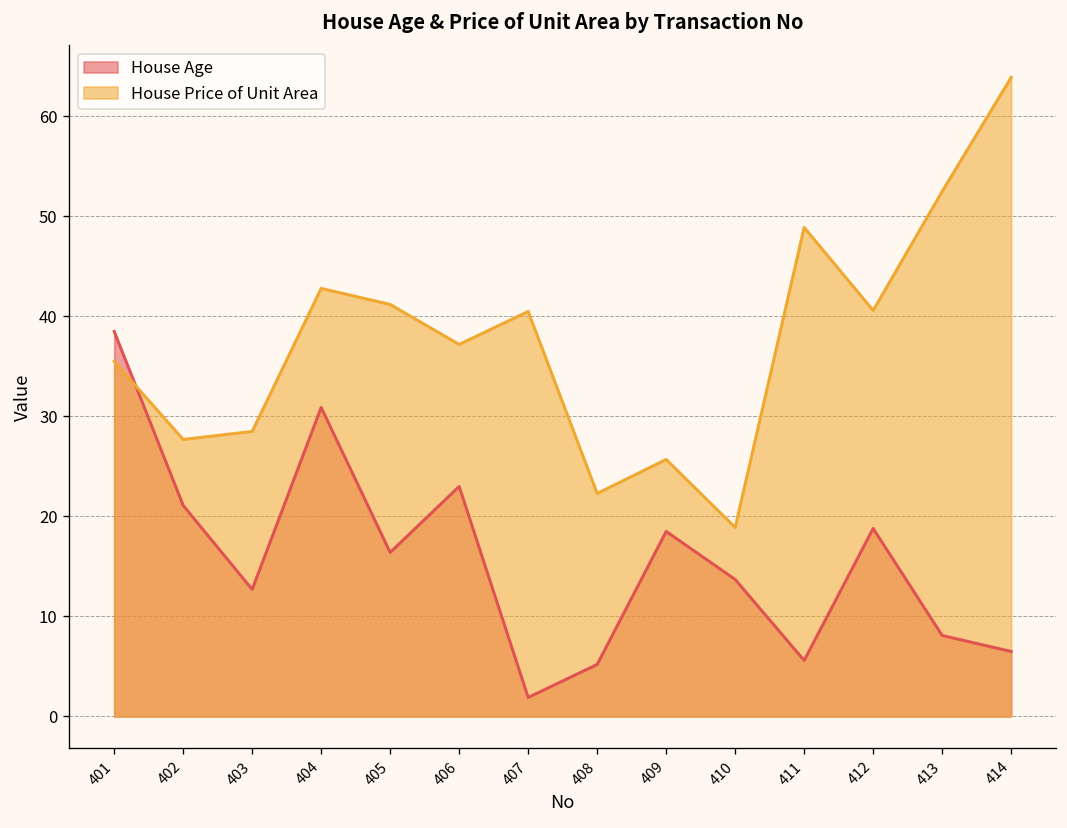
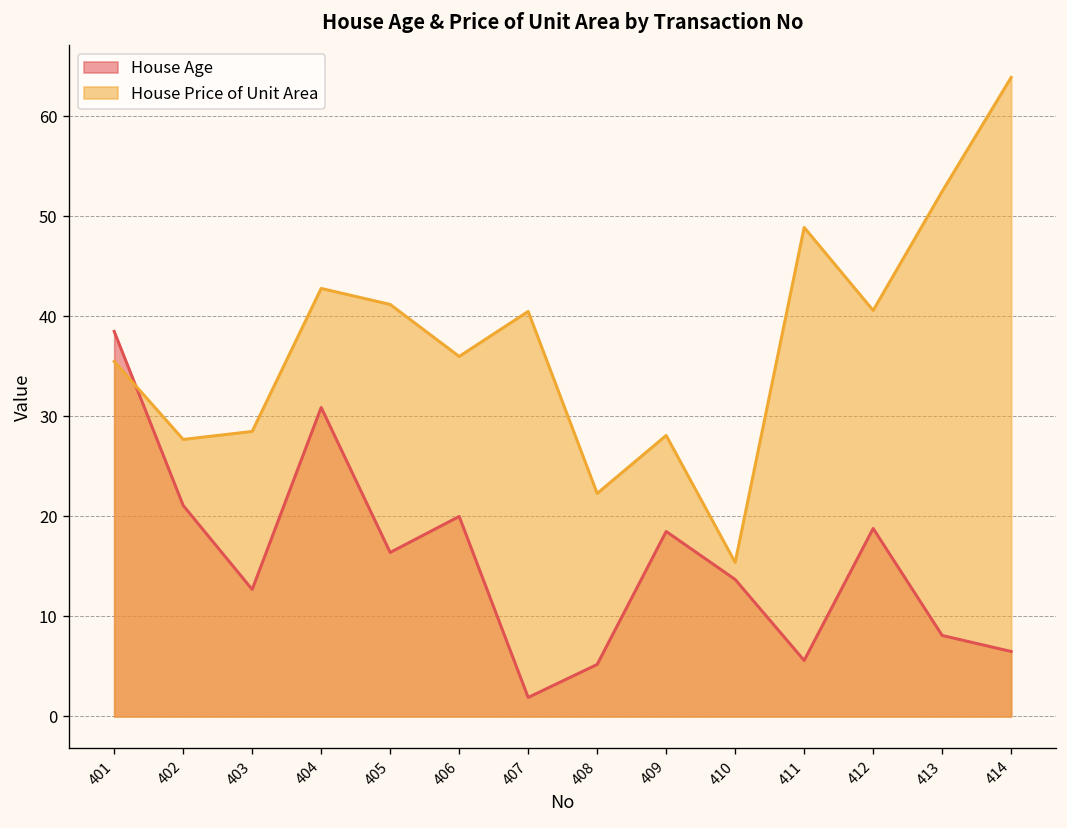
  {
    "House Age": {
      "401": 39,
      "402": 21,
      "403": 13,
      "404": 31,
      "405": 16,
-     "406": 23,
+     "406": 20,
      "407": 2,
      "408": 5,
      "409": 19,
      "410": 14,
      "411": 6,
      "412": 19,
      "413": 8,
      "414": 7
    },
    "House Price of Unit Area": {
      "401": 36,
      "402": 28,
      "403": 29,
      "404": 43,
      "405": 41,
-     "406": 37,
+     "406": 36,
      "407": 41,
      "408": 22,
-     "409": 26,
-     "410": 19,
+     "409": 28,
+     "410": 15,
      "411": 49,
      "412": 41,
      "413": 53,
      "414": 64
    }
  }
